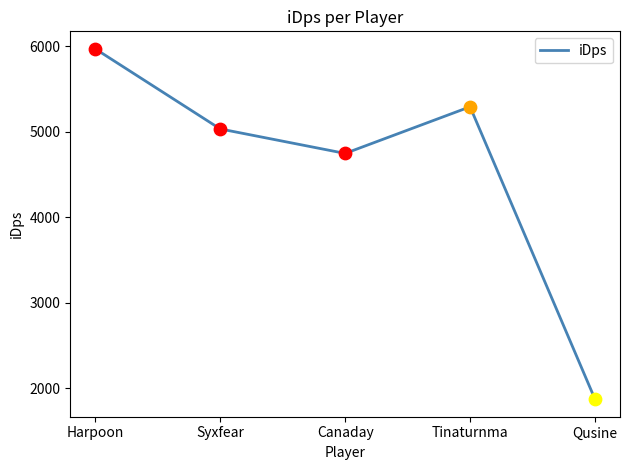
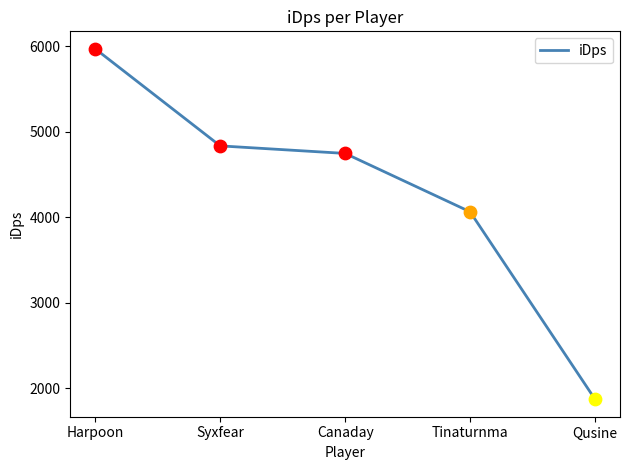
  {
    "iDps": {
-     "Syxfear": 5000,
-     "Tinaturnma": 5300
+     "Syxfear": 4800,
+     "Tinaturnma": 4100
    }
  }
